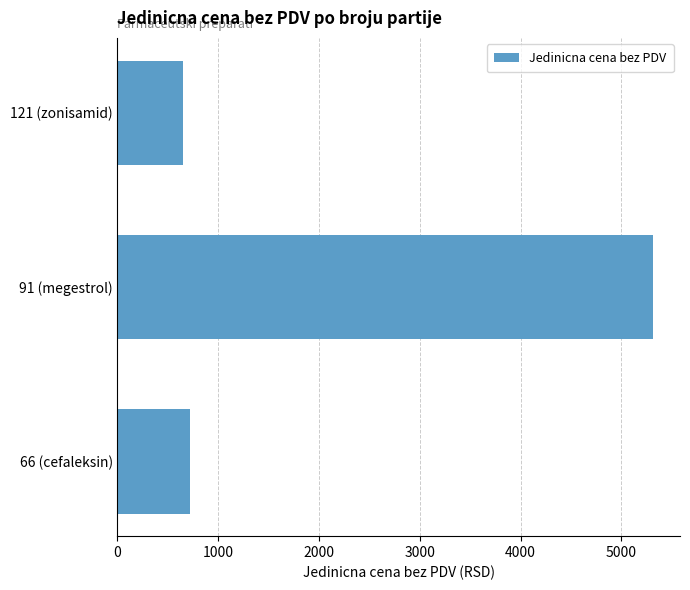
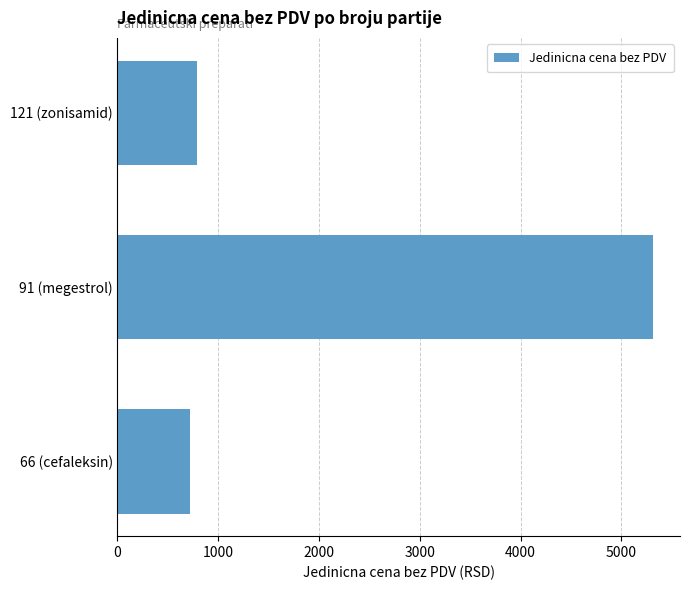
  {
-   "121 (zonisamid)": 650,
+   "121 (zonisamid)": 790,
    "91 (megestrol)": 5320,
    "66 (cefaleksin)": 720
  }
